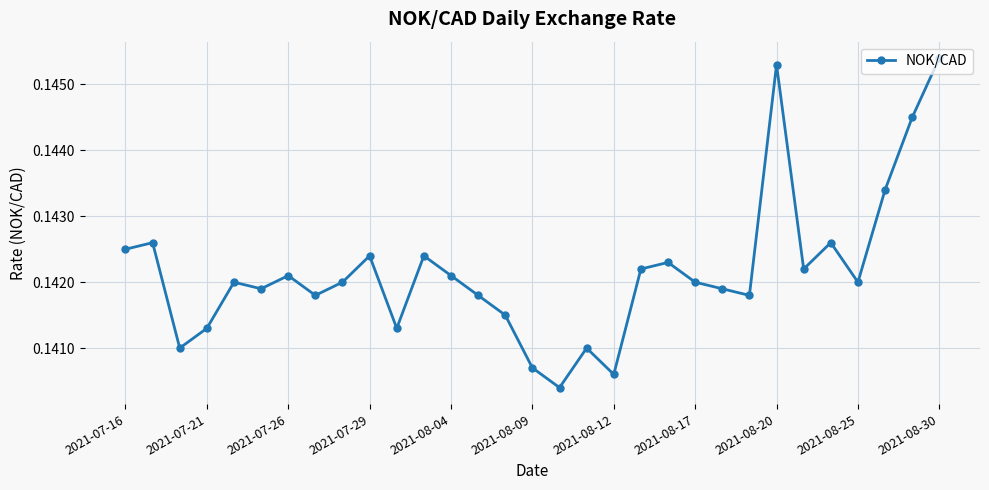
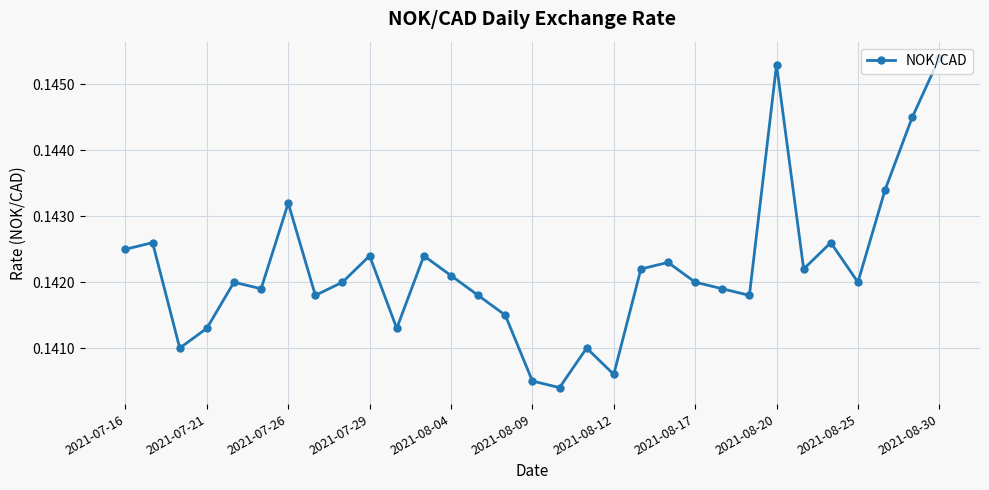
  {
    "2021-07-16": 0.1425,
    "2021-07-21": 0.1413,
-   "2021-07-26": 0.1421,
+   "2021-07-26": 0.1432,
    "2021-07-29": 0.1424,
    "2021-08-04": 0.1421,
-   "2021-08-09": 0.1407,
+   "2021-08-09": 0.1405,
    "2021-08-12": 0.1406,
    "2021-08-17": 0.1420,
    "2021-08-20": 0.1453,
    "2021-08-25": 0.1420
  }
